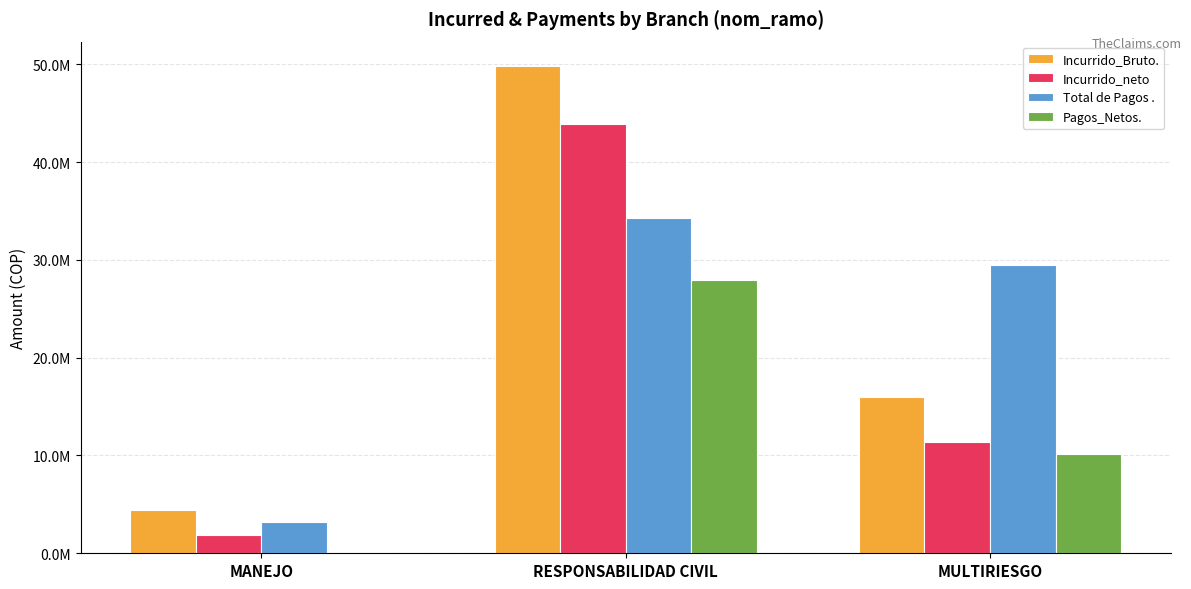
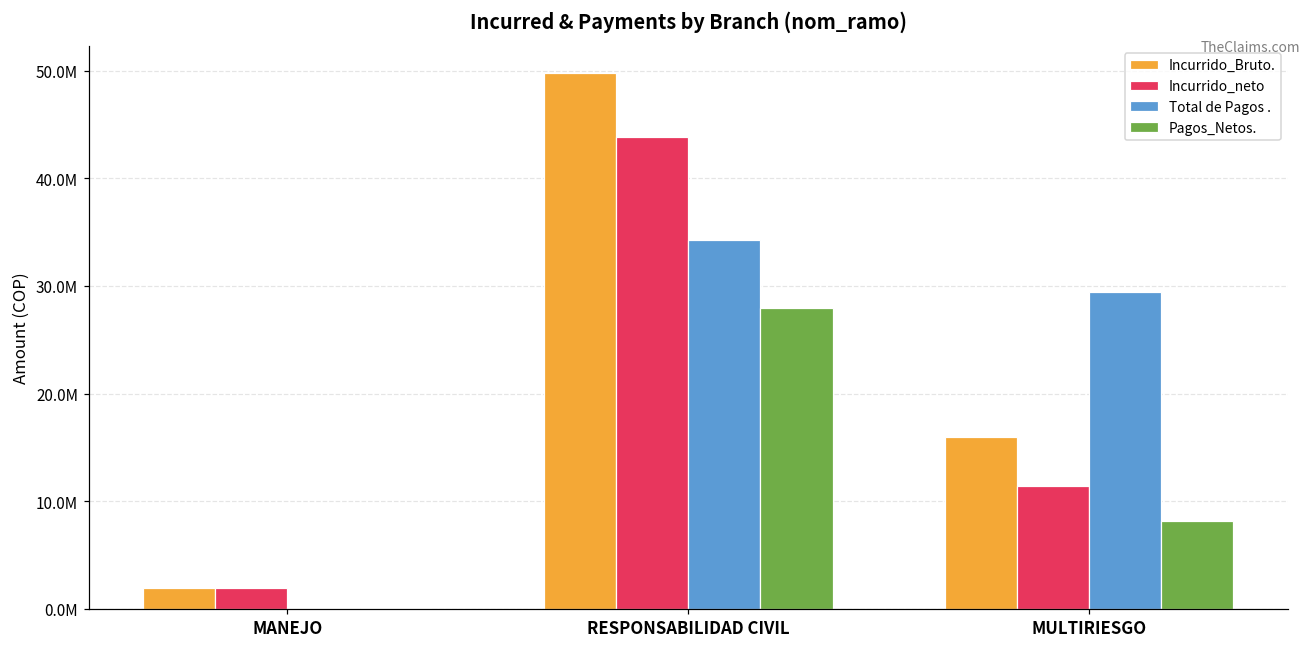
  {
    "Incurrido_Bruto.": {
-     "MANEJO": 4000000,
+     "MANEJO": 2000000,
      "RESPONSABILIDAD CIVIL": 50000000,
      "MULTIRIESGO": 16000000
    },
    "Incurrido_neto": {
      "MANEJO": 2000000,
      "RESPONSABILIDAD CIVIL": 44000000,
      "MULTIRIESGO": 11000000
    },
    "Total de Pagos .": {
-     "MANEJO": 3000000,
+     "MANEJO": 0,
      "RESPONSABILIDAD CIVIL": 34000000,
      "MULTIRIESGO": 29000000
    },
    "Pagos_Netos.": {
      "RESPONSABILIDAD CIVIL": 28000000,
-     "MULTIRIESGO": 10000000
+     "MULTIRIESGO": 8000000
    }
  }
